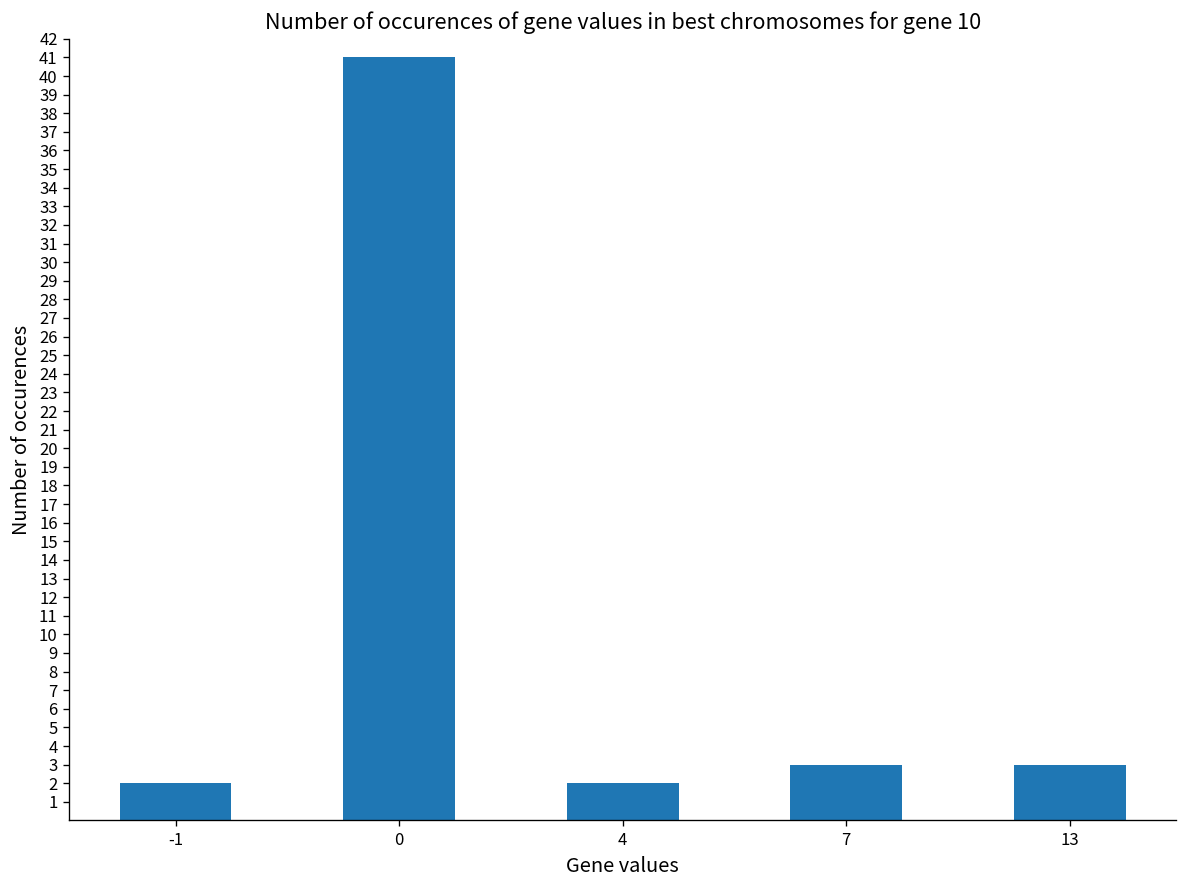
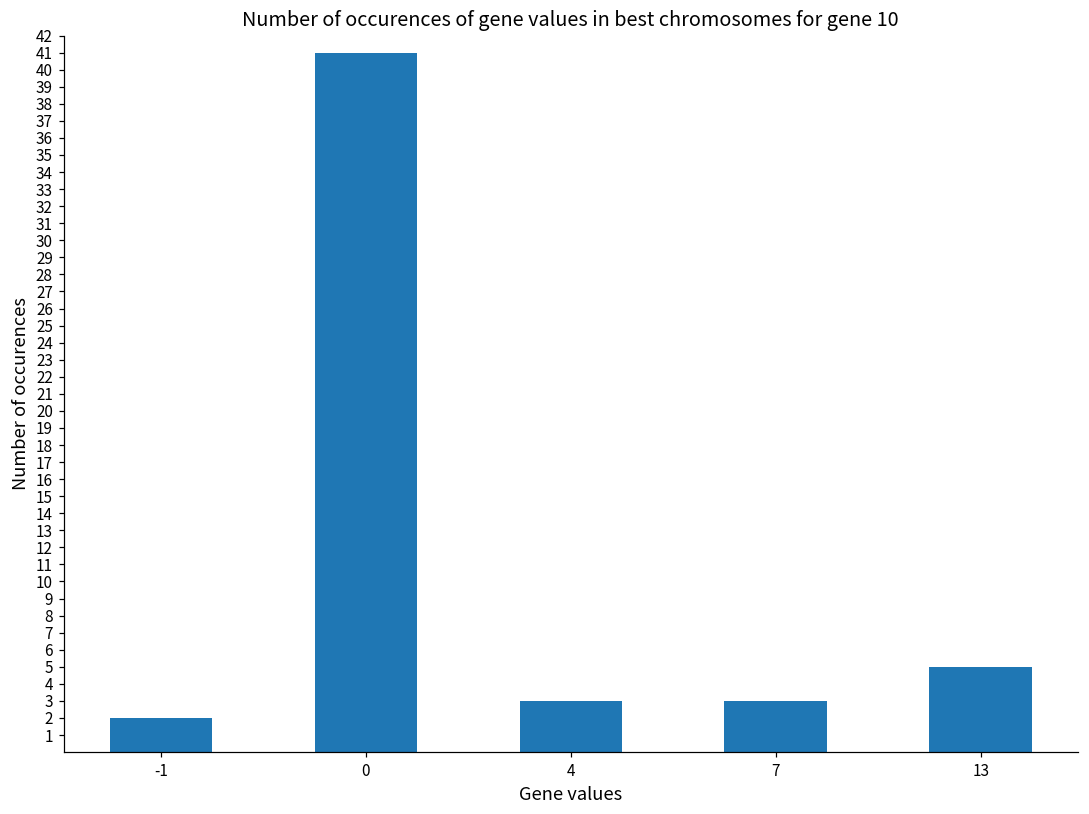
  {
    "-1": 2,
    "0": 41,
-   "4": 2,
+   "4": 3,
    "7": 3,
-   "13": 3
+   "13": 5
  }
